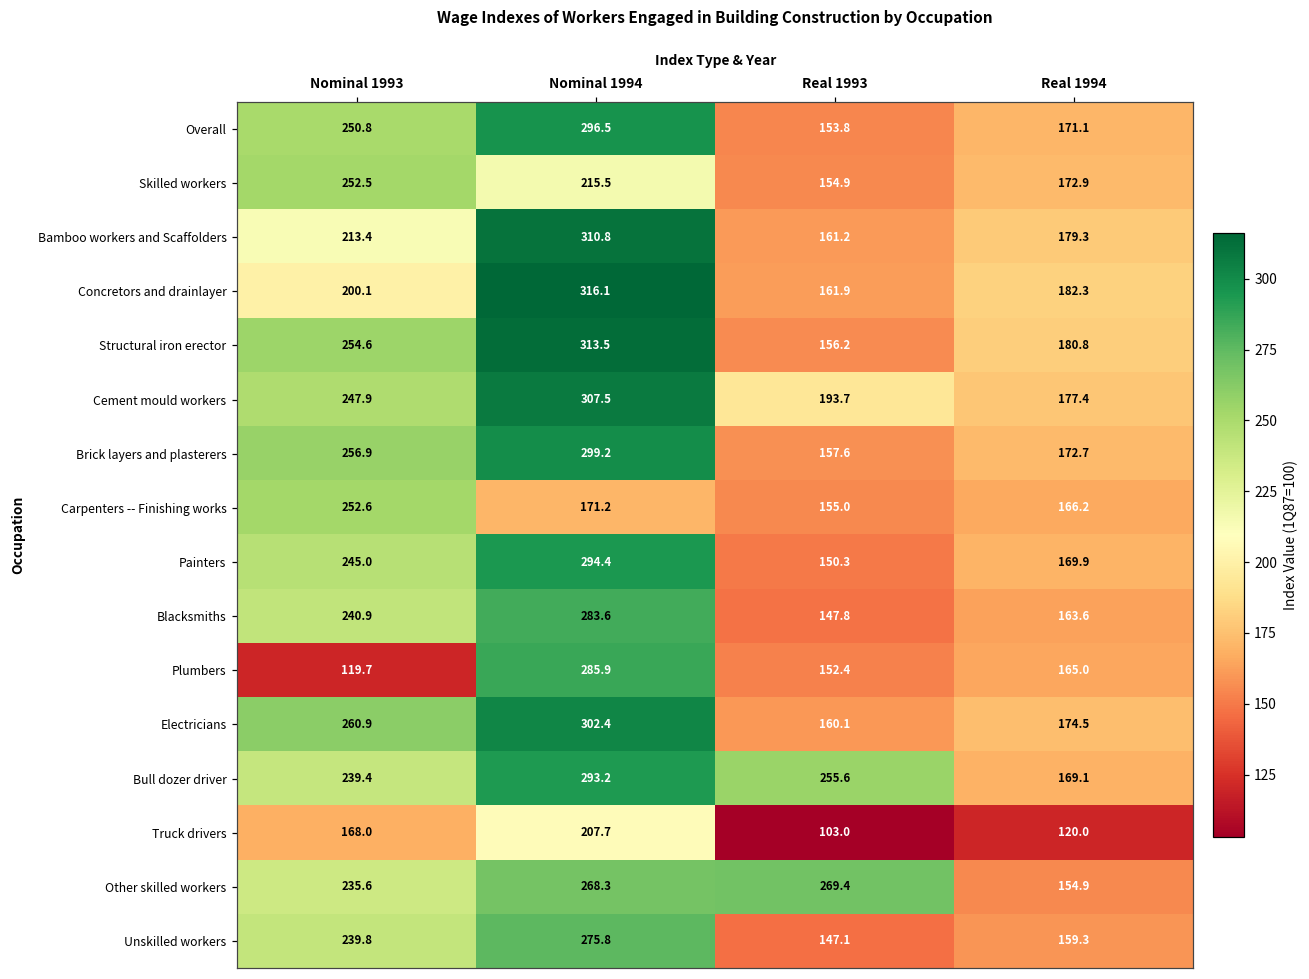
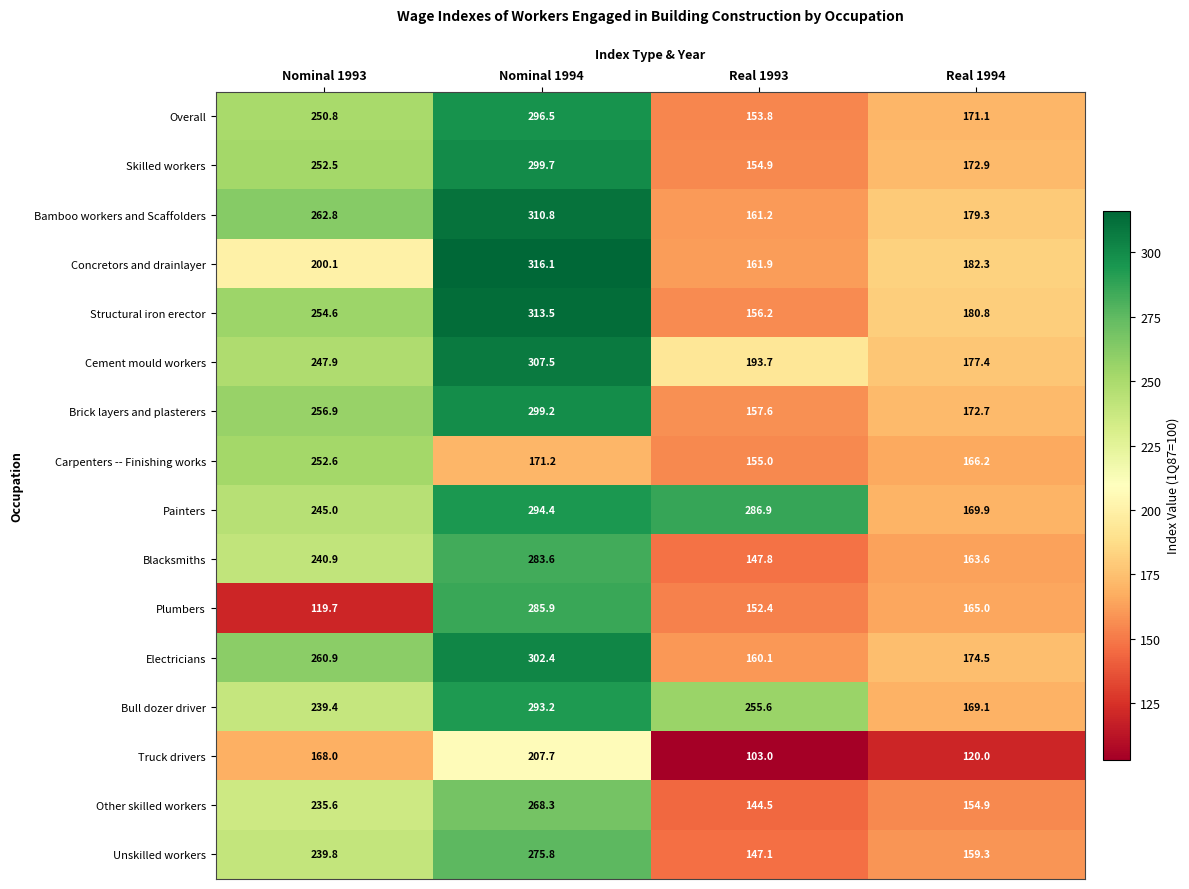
  {
    "Overall": {
      "Nominal 1993": 250.8,
      "Nominal 1994": 296.5,
      "Real 1993": 153.8,
      "Real 1994": 171.1
    },
    "Skilled workers": {
      "Nominal 1993": 252.5,
-     "Nominal 1994": 215.5,
+     "Nominal 1994": 299.7,
      "Real 1993": 154.9,
      "Real 1994": 172.9
    },
    "Bamboo workers and Scaffolders": {
-     "Nominal 1993": 213.4,
+     "Nominal 1993": 262.8,
      "Nominal 1994": 310.8,
      "Real 1993": 161.2,
      "Real 1994": 179.3
    },
    "Concretors and drainlayer": {
      "Nominal 1993": 200.1,
      "Nominal 1994": 316.1,
      "Real 1993": 161.9,
      "Real 1994": 182.3
    },
    "Structural iron erector": {
      "Nominal 1993": 254.6,
      "Nominal 1994": 313.5,
      "Real 1993": 156.2,
      "Real 1994": 180.8
    },
    "Cement mould workers": {
      "Nominal 1993": 247.9,
      "Nominal 1994": 307.5,
      "Real 1993": 193.7,
      "Real 1994": 177.4
    },
    "Brick layers and plasterers": {
      "Nominal 1993": 256.9,
      "Nominal 1994": 299.2,
      "Real 1993": 157.6,
      "Real 1994": 172.7
    },
    "Carpenters -- Finishing works": {
      "Nominal 1993": 252.6,
      "Nominal 1994": 171.2,
      "Real 1993": 155.0,
      "Real 1994": 166.2
    },
    "Painters": {
      "Nominal 1993": 245.0,
      "Nominal 1994": 294.4,
-     "Real 1993": 150.3,
+     "Real 1993": 286.9,
      "Real 1994": 169.9
    },
    "Blacksmiths": {
      "Nominal 1993": 240.9,
      "Nominal 1994": 283.6,
      "Real 1993": 147.8,
      "Real 1994": 163.6
    },
    "Plumbers": {
      "Nominal 1993": 119.7,
      "Nominal 1994": 285.9,
      "Real 1993": 152.4,
      "Real 1994": 165.0
    },
    "Electricians": {
      "Nominal 1993": 260.9,
      "Nominal 1994": 302.4,
      "Real 1993": 160.1,
      "Real 1994": 174.5
    },
    "Bull dozer driver": {
      "Nominal 1993": 239.4,
      "Nominal 1994": 293.2,
      "Real 1993": 255.6,
      "Real 1994": 169.1
    },
    "Truck drivers": {
      "Nominal 1993": 168.0,
      "Nominal 1994": 207.7,
      "Real 1993": 103.0,
      "Real 1994": 120.0
    },
    "Other skilled workers": {
      "Nominal 1993": 235.6,
      "Nominal 1994": 268.3,
-     "Real 1993": 269.4,
+     "Real 1993": 144.5,
      "Real 1994": 154.9
    },
    "Unskilled workers": {
      "Nominal 1993": 239.8,
      "Nominal 1994": 275.8,
      "Real 1993": 147.1,
      "Real 1994": 159.3
    }
  }
